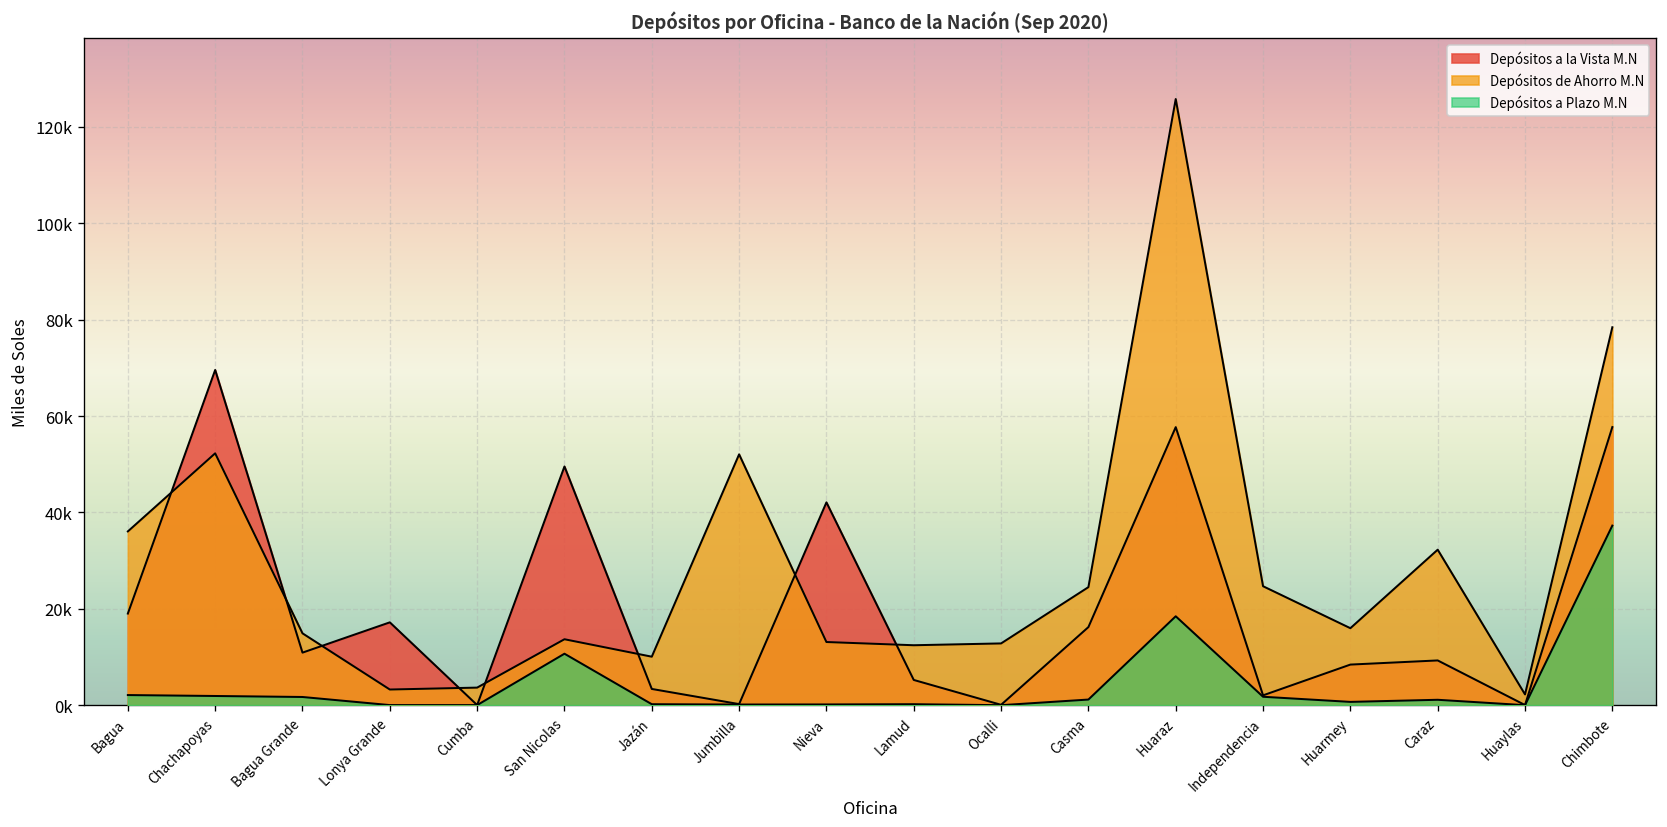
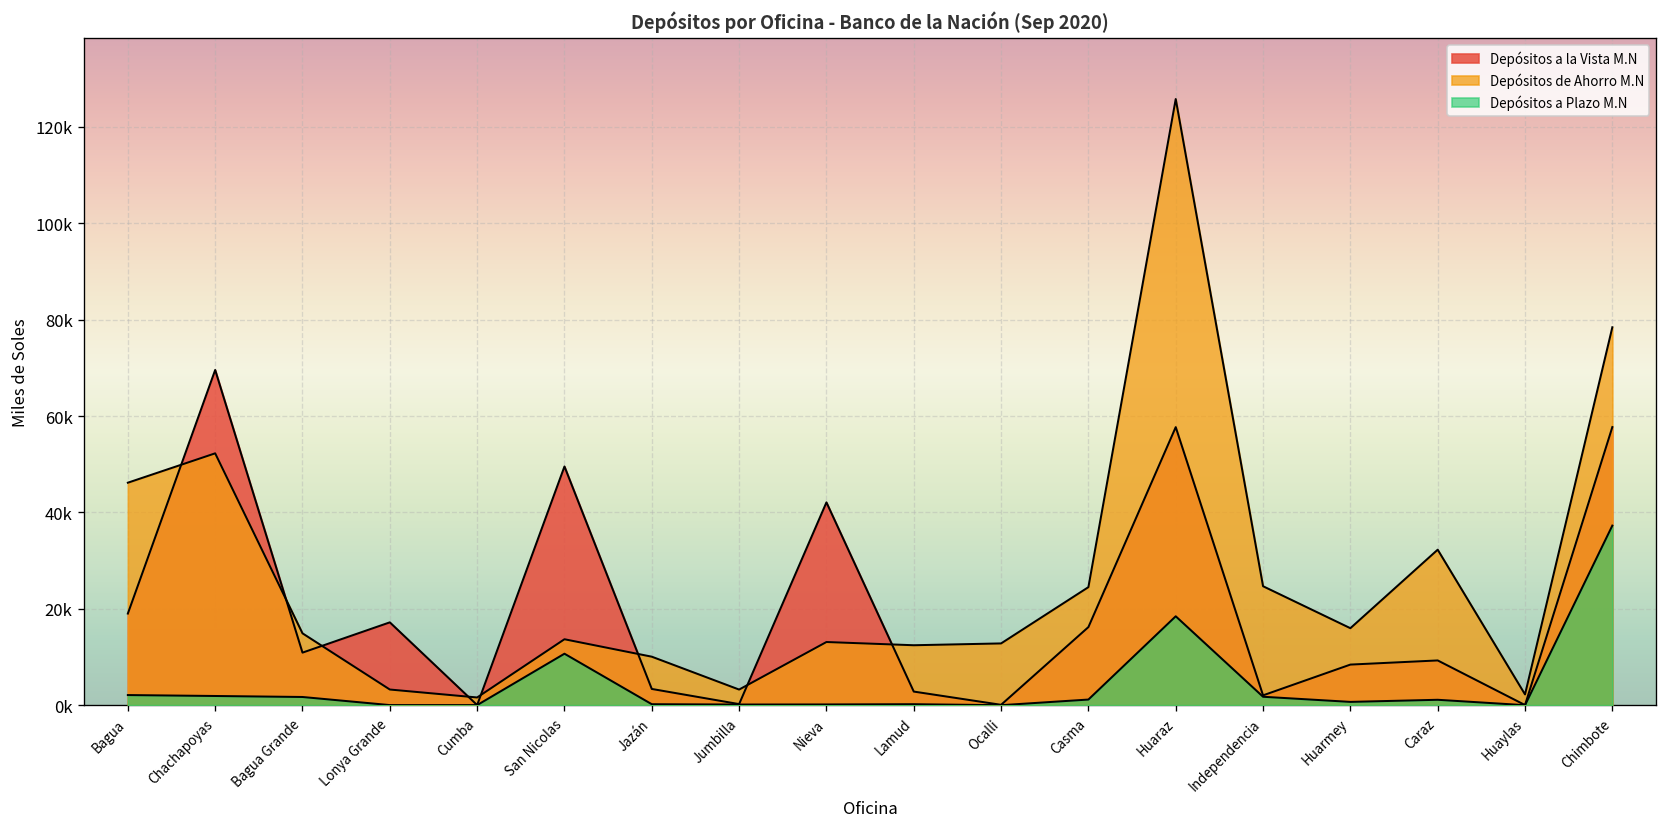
  {
    "Depósitos a la Vista M.N": {
      "Bagua": 19000,
      "Chachapoyas": 70000,
      "Bagua Grande": 11000,
      "Lonya Grande": 17000,
      "San Nicolas": 50000,
      "Jazán": 3000,
      "Nieva": 42000,
-     "Lamud": 5000,
+     "Lamud": 3000,
      "Casma": 16000,
      "Huaraz": 58000,
      "Huarmey": 8000,
      "Caraz": 9000,
      "Chimbote": 58000
    },
    "Depósitos de Ahorro M.N": {
-     "Bagua": 36000,
+     "Bagua": 46000,
      "Chachapoyas": 52000,
      "Bagua Grande": 15000,
      "Lonya Grande": 3000,
-     "Cumba": 4000,
+     "Cumba": 2000,
      "San Nicolas": 14000,
      "Jazán": 10000,
-     "Jumbilla": 52000,
+     "Jumbilla": 3000,
      "Nieva": 13000,
      "Lamud": 12000,
      "Ocalli": 13000,
      "Casma": 24000,
      "Huaraz": 126000,
      "Independencia": 25000,
      "Huarmey": 16000,
      "Caraz": 32000,
      "Huaylas": 2000,
      "Chimbote": 78000
    },
    "Depósitos a Plazo M.N": {
      "Bagua": 2000,
      "Chachapoyas": 2000,
      "Bagua Grande": 2000,
      "Lonya Grande": 0,
      "San Nicolas": 11000,
      "Jazán": 0,
      "Nieva": 0,
      "Lamud": 0,
      "Casma": 1000,
      "Huaraz": 18000,
      "Huarmey": 1000,
      "Caraz": 1000,
      "Chimbote": 37000
    }
  }
